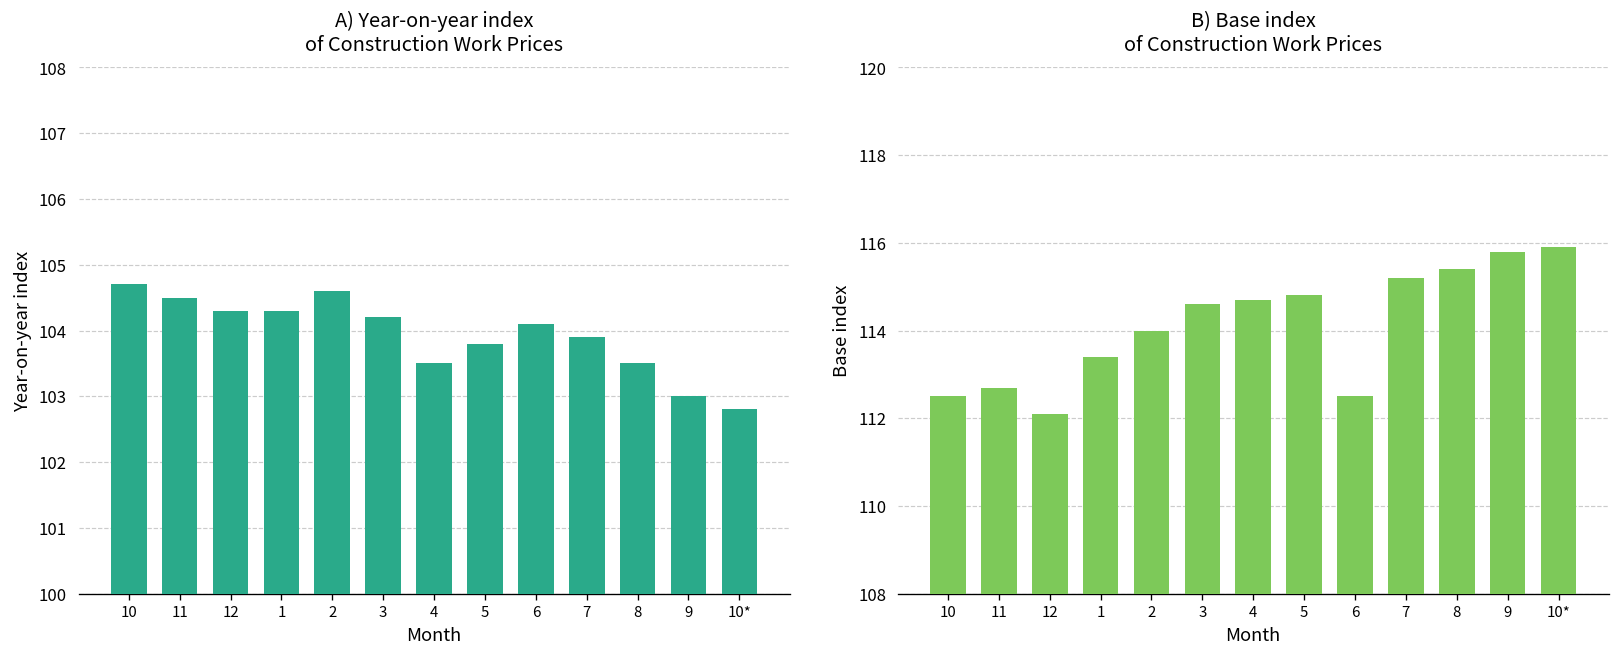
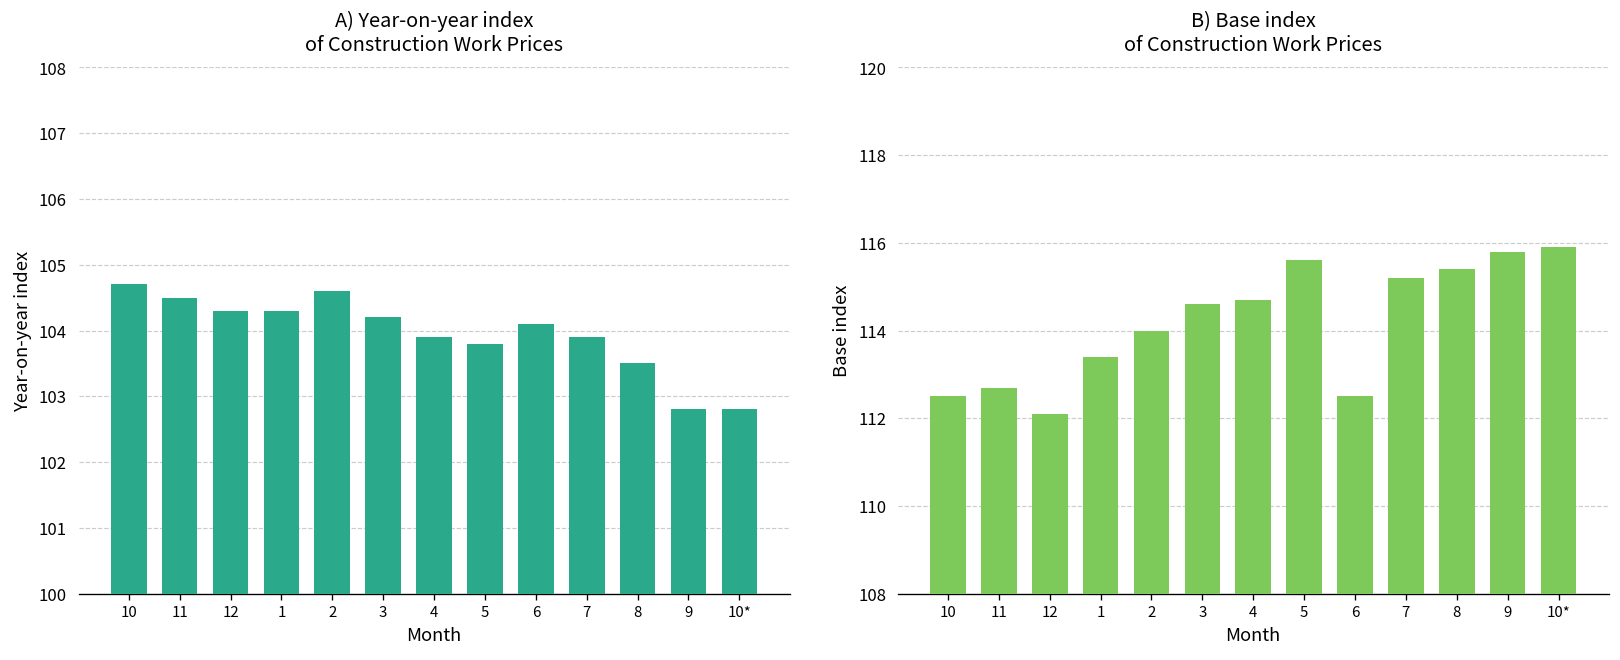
  {
    "A) Year-on-year index of Construction Work Prices": {
      "10": 104.7,
      "11": 104.5,
      "12": 104.3,
      "1": 104.3,
      "2": 104.6,
      "3": 104.2,
-     "4": 103.5,
+     "4": 103.9,
      "5": 103.8,
      "6": 104.1,
      "7": 103.9,
      "8": 103.5,
-     "9": 103.0,
+     "9": 102.8,
      "10*": 102.8
    },
    "B) Base index of Construction Work Prices": {
      "10": 112.5,
      "11": 112.7,
      "12": 112.1,
      "1": 113.4,
      "2": 114.0,
      "3": 114.6,
      "4": 114.7,
-     "5": 114.8,
+     "5": 115.6,
      "6": 112.5,
      "7": 115.2,
      "8": 115.4,
      "9": 115.8,
      "10*": 115.9
    }
  }
